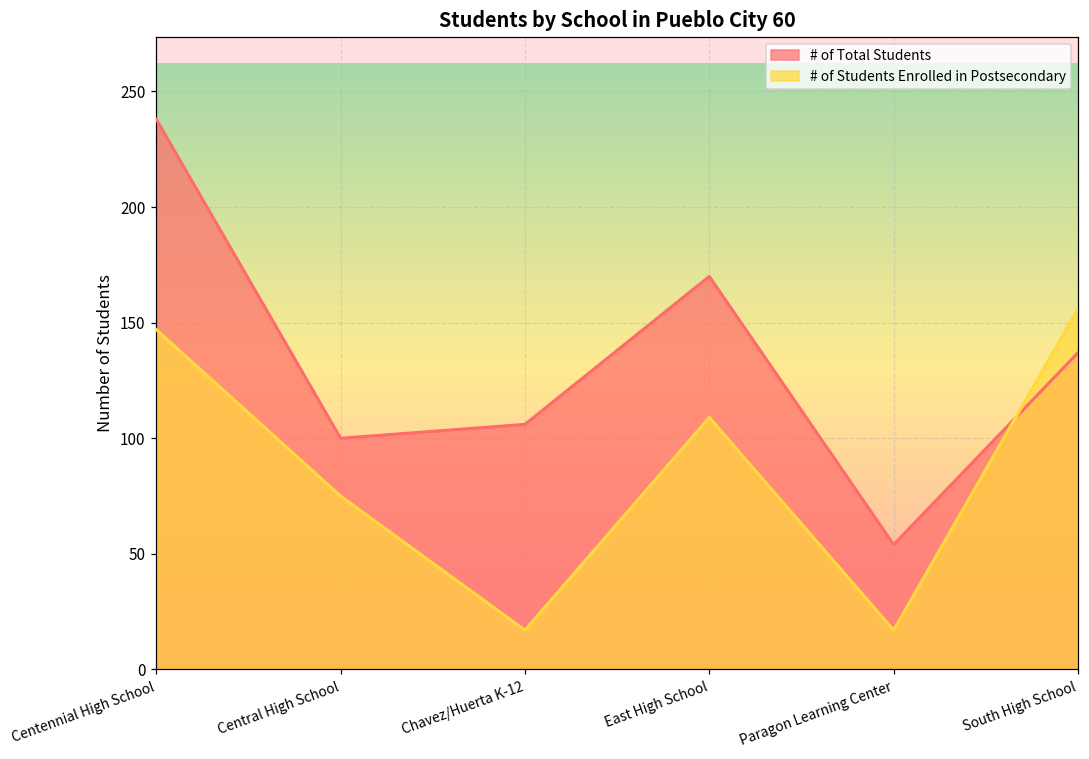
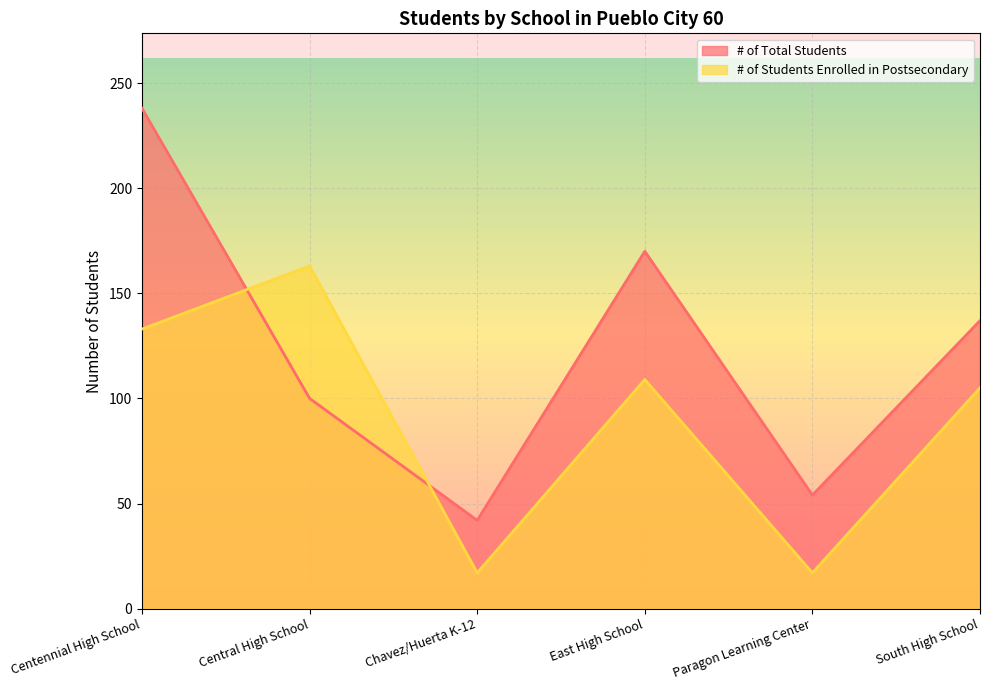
  {
    "# of Total Students": {
      "Centennial High School": 238,
      "Central High School": 100,
-     "Chavez/Huerta K-12": 106,
+     "Chavez/Huerta K-12": 42,
      "East High School": 170,
      "Paragon Learning Center": 54,
      "South High School": 137
    },
    "# of Students Enrolled in Postsecondary": {
-     "Centennial High School": 147,
-     "Central High School": 75,
+     "Centennial High School": 133,
+     "Central High School": 163,
      "Chavez/Huerta K-12": 17,
      "East High School": 109,
      "Paragon Learning Center": 17,
-     "South High School": 156
+     "South High School": 105
    }
  }
